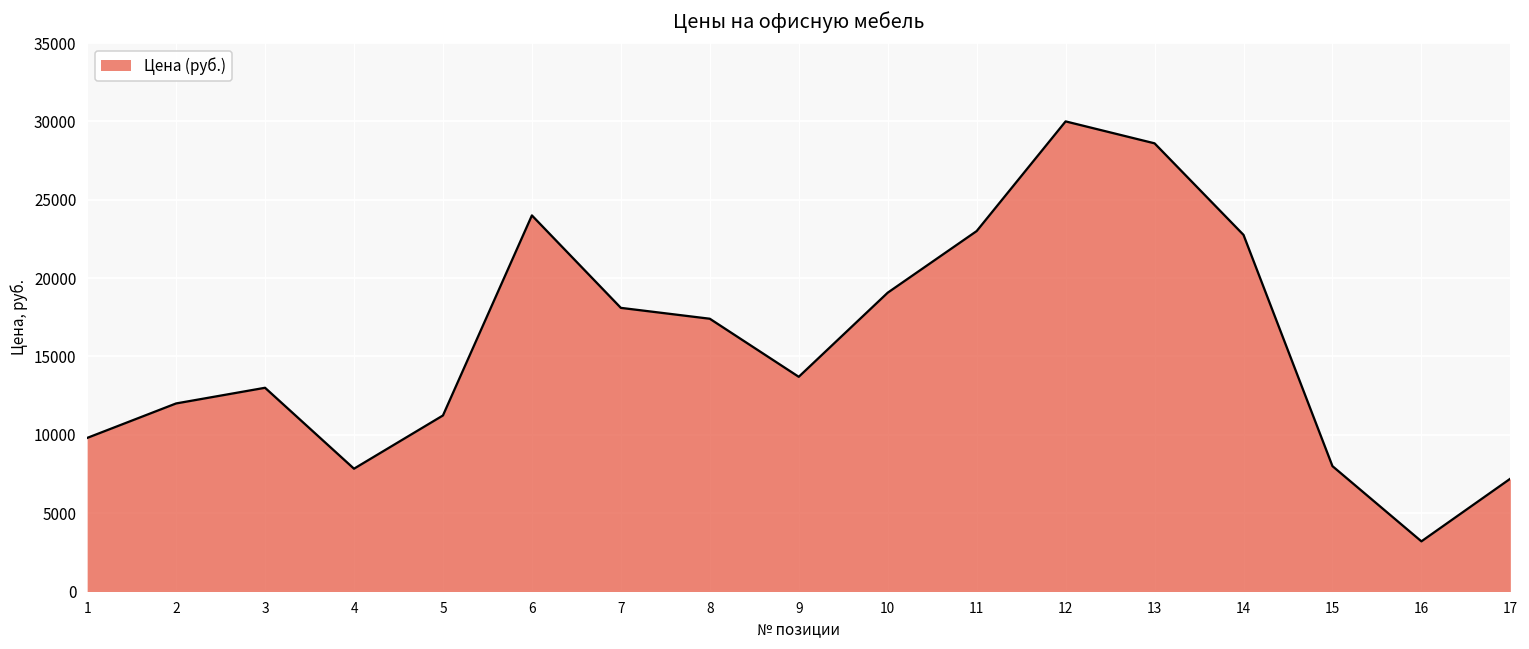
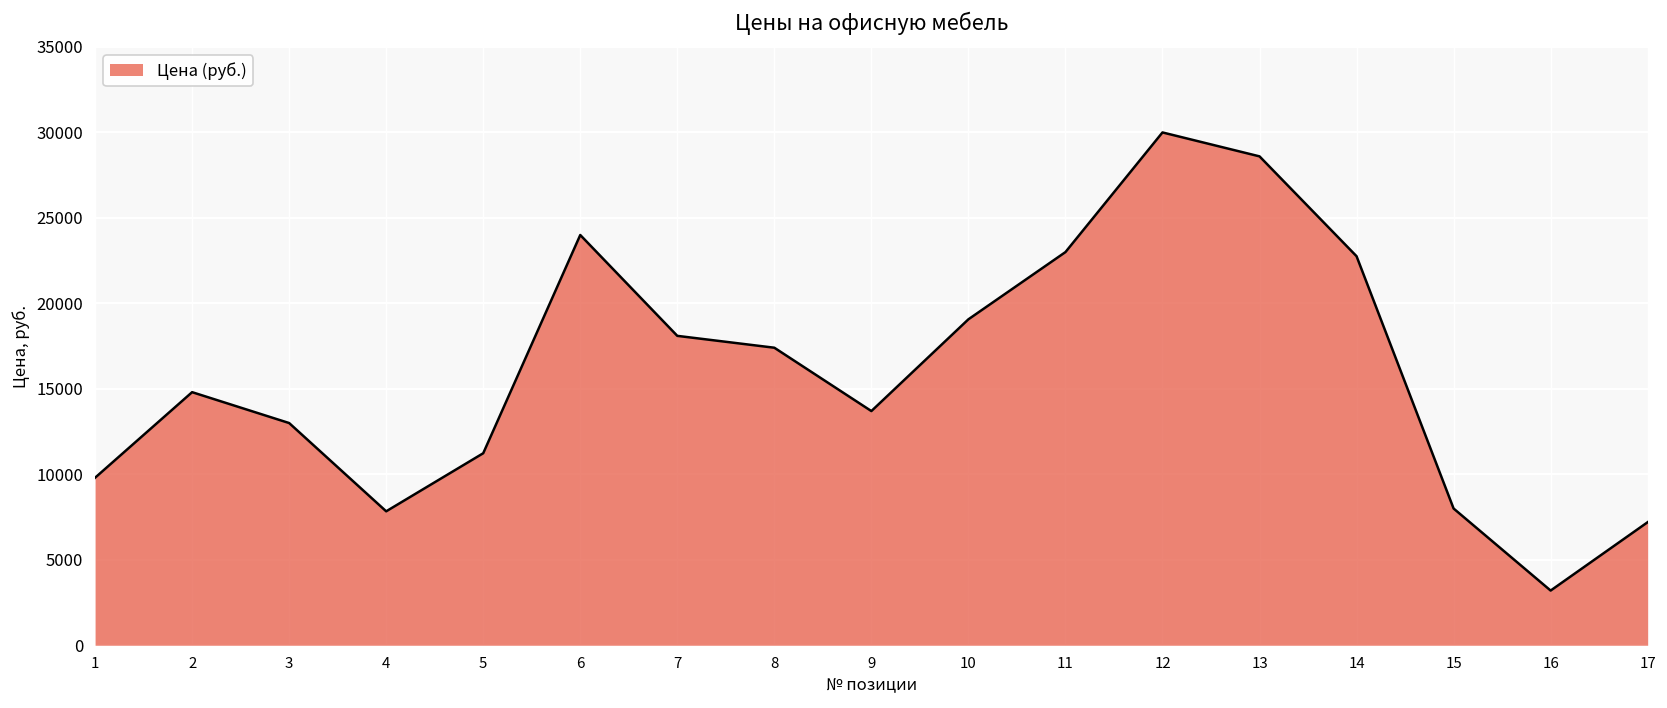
  {
    "1": 9800,
-   "2": 12000,
+   "2": 14800,
    "3": 13000,
    "4": 7800,
    "5": 11200,
    "6": 24000,
    "7": 18100,
    "8": 17400,
    "9": 13700,
    "10": 19100,
    "11": 23000,
    "12": 30000,
    "13": 28600,
    "14": 22800,
    "15": 8000,
    "16": 3200,
    "17": 7200
  }
